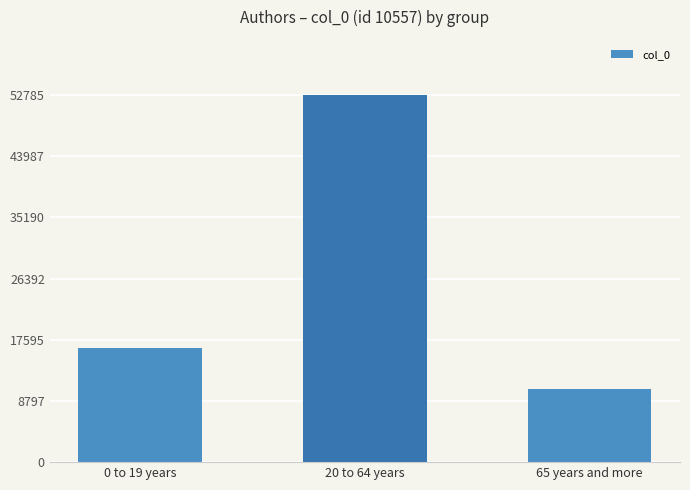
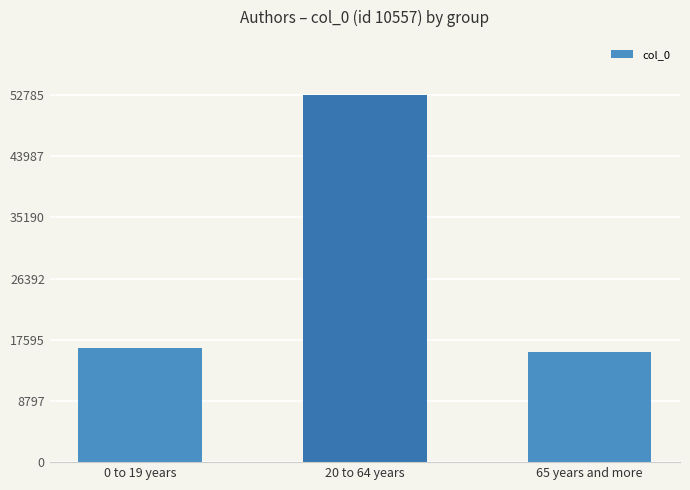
  {
    "0 to 19 years": 16000,
    "20 to 64 years": 53000,
-   "65 years and more": 11000
+   "65 years and more": 16000
  }
